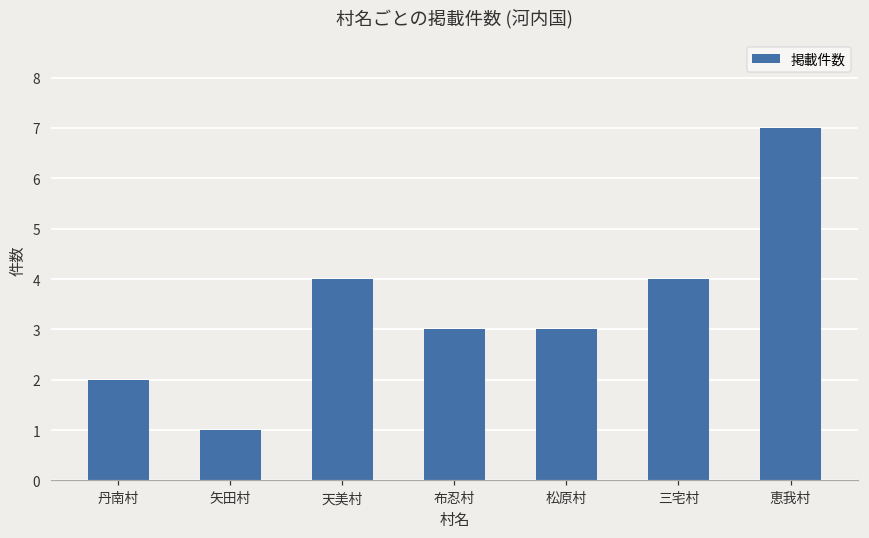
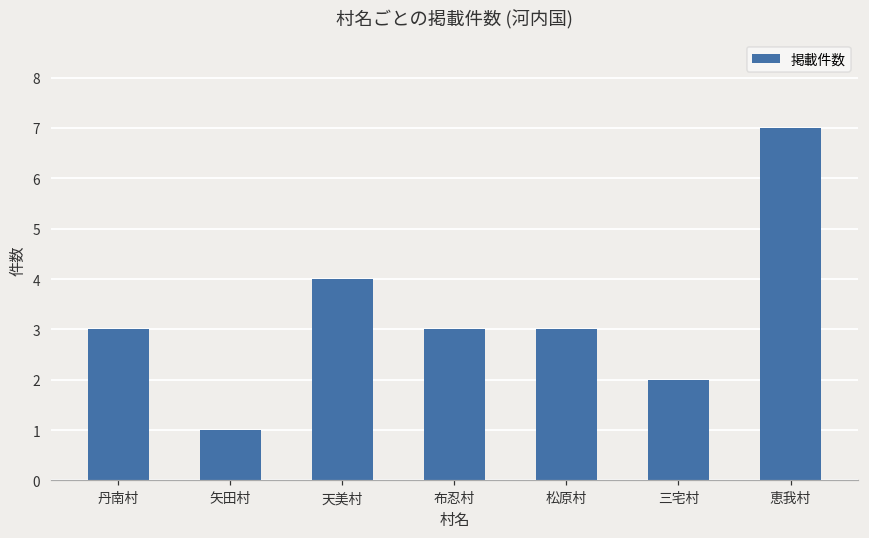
  {
-   "丹南村": 2,
+   "丹南村": 3,
    "矢田村": 1,
    "天美村": 4,
    "布忍村": 3,
    "松原村": 3,
-   "三宅村": 4,
+   "三宅村": 2,
    "恵我村": 7
  }
